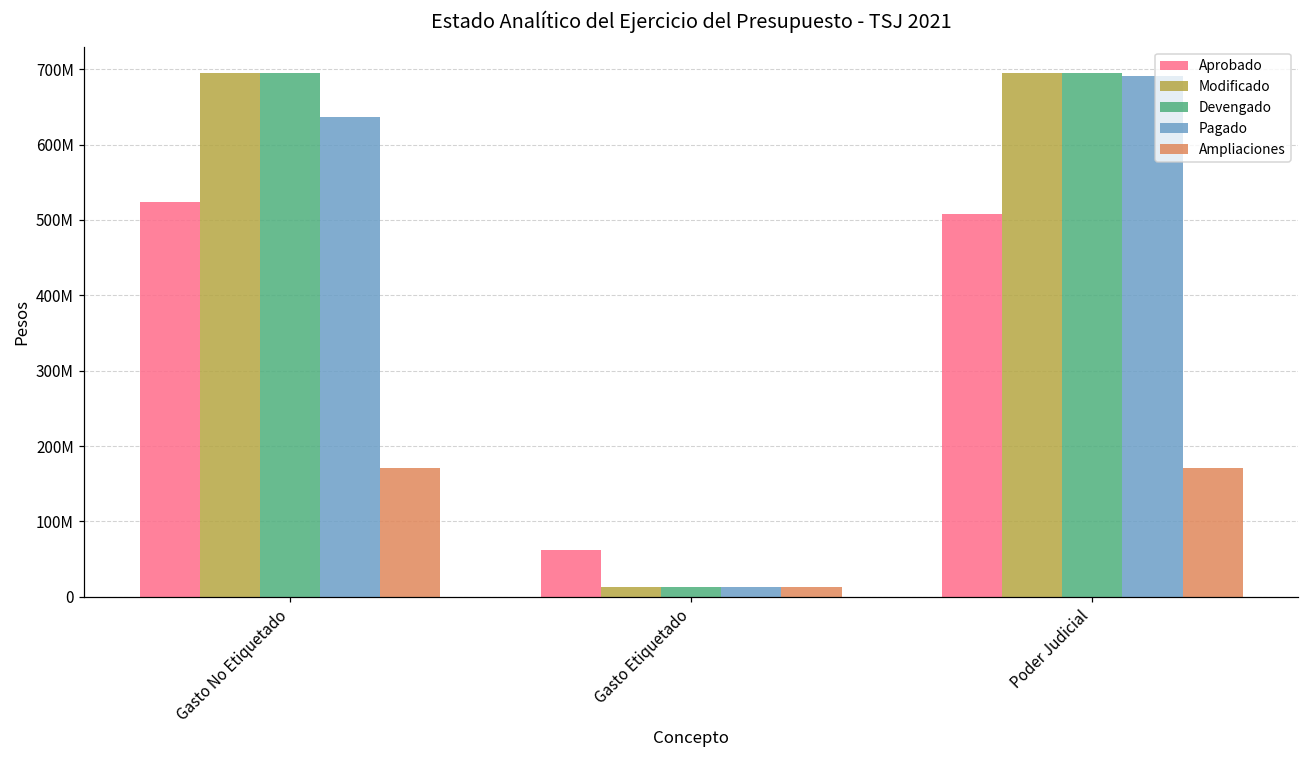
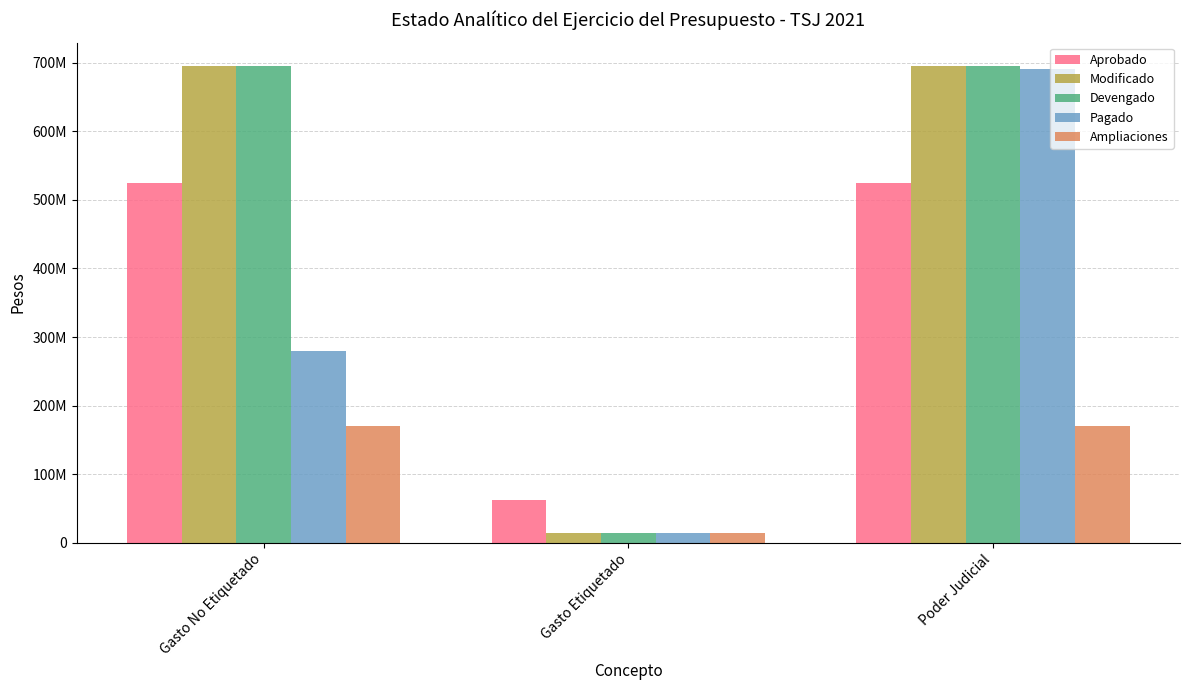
  {
    "Aprobado": {
      "Gasto No Etiquetado": 520000000,
      "Gasto Etiquetado": 60000000,
-     "Poder Judicial": 510000000
+     "Poder Judicial": 520000000
    },
    "Devengado": {
      "Gasto No Etiquetado": 690000000,
      "Gasto Etiquetado": 10000000,
      "Poder Judicial": 690000000
    },
    "Pagado": {
-     "Gasto No Etiquetado": 640000000,
+     "Gasto No Etiquetado": 280000000,
      "Gasto Etiquetado": 10000000,
      "Poder Judicial": 690000000
    }
  }
